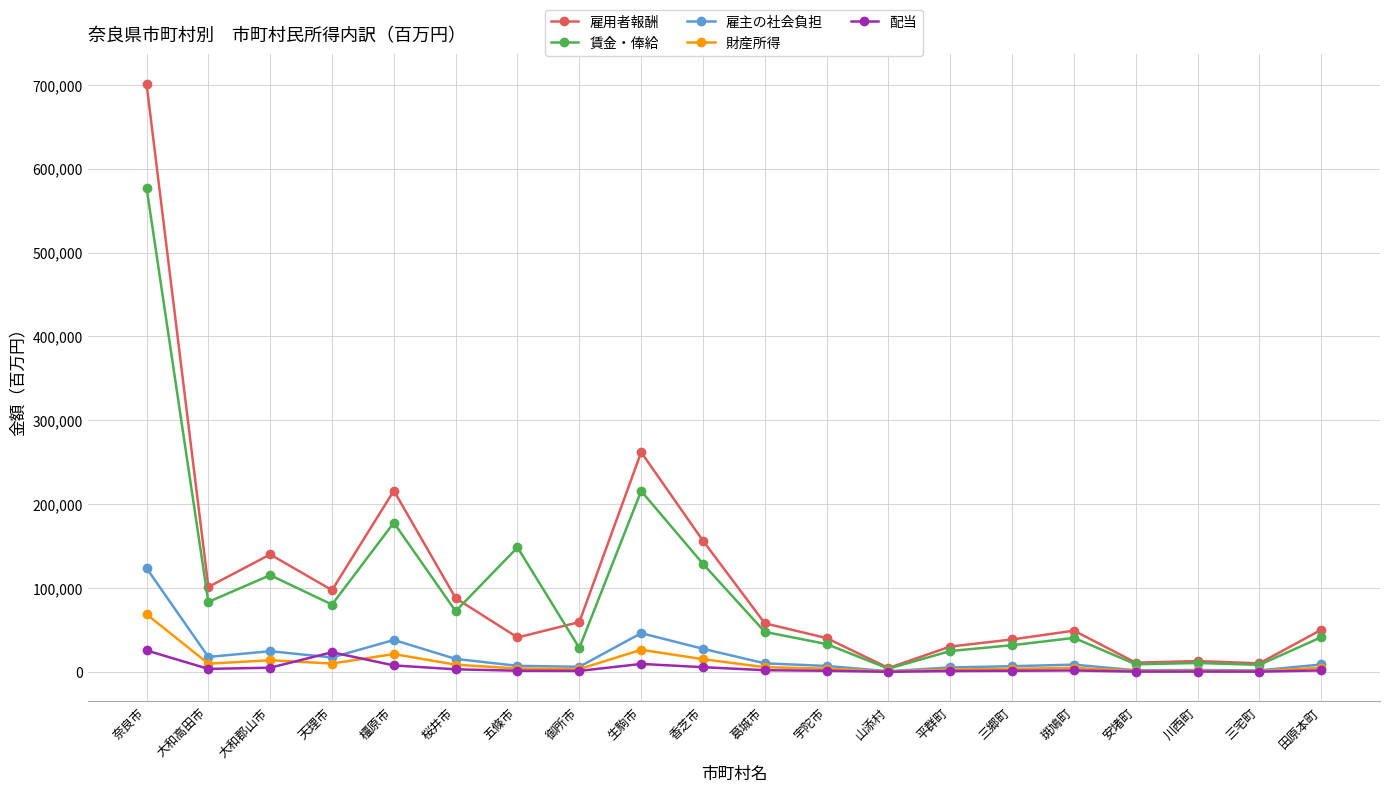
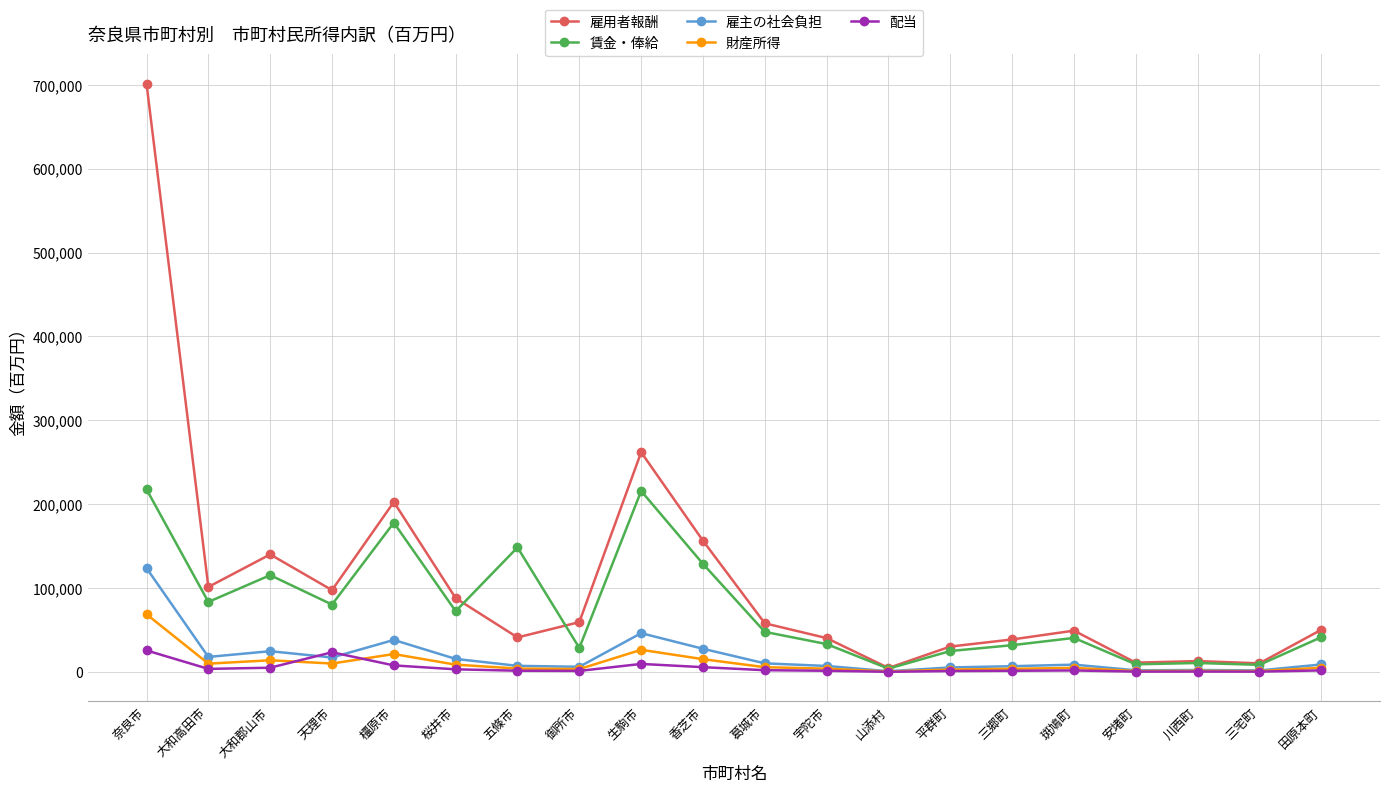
  {
    "雇用者報酬": {
      "奈良市": "700,000",
      "大和高田市": "100,000",
      "大和郡山市": "140,000",
      "天理市": "100,000",
-     "橿原市": "220,000",
+     "橿原市": "200,000",
      "桜井市": "90,000",
      "五條市": "40,000",
      "御所市": "60,000",
      "生駒市": "260,000",
      "香芝市": "160,000",
      "葛城市": "60,000",
      "宇陀市": "40,000",
      "平群町": "30,000",
      "三郷町": "40,000",
      "斑鳩町": "50,000",
      "田原本町": "50,000"
    },
    "賃金・俸給": {
-     "奈良市": "580,000",
+     "奈良市": "220,000",
      "大和高田市": "80,000",
      "大和郡山市": "120,000",
      "天理市": "80,000",
      "橿原市": "180,000",
      "桜井市": "70,000",
      "五條市": "150,000",
      "御所市": "30,000",
      "生駒市": "220,000",
      "香芝市": "130,000",
      "葛城市": "50,000",
      "宇陀市": "30,000",
      "平群町": "20,000",
      "三郷町": "30,000",
      "斑鳩町": "40,000",
      "田原本町": "40,000"
    },
    "雇主の社会負担": {
      "奈良市": "120,000",
      "大和高田市": "20,000",
      "大和郡山市": "20,000",
      "天理市": "20,000",
      "橿原市": "40,000",
      "桜井市": "20,000",
      "五條市": "10,000",
      "生駒市": "50,000",
      "香芝市": "30,000",
      "葛城市": "10,000",
      "宇陀市": "10,000",
      "三郷町": "10,000",
      "斑鳩町": "10,000",
      "田原本町": "10,000"
    },
    "財産所得": {
      "奈良市": "70,000",
      "大和高田市": "10,000",
      "大和郡山市": "10,000",
      "天理市": "10,000",
      "橿原市": "20,000",
      "桜井市": "10,000",
      "生駒市": "30,000",
      "香芝市": "20,000",
      "葛城市": "10,000",
      "田原本町": "10,000"
    },
    "配当": {
      "奈良市": "30,000",
      "大和高田市": "0",
      "大和郡山市": "10,000",
      "天理市": "20,000",
      "橿原市": "10,000",
      "桜井市": "0",
      "生駒市": "10,000",
      "香芝市": "10,000",
      "葛城市": "0",
      "田原本町": "0"
    }
  }
